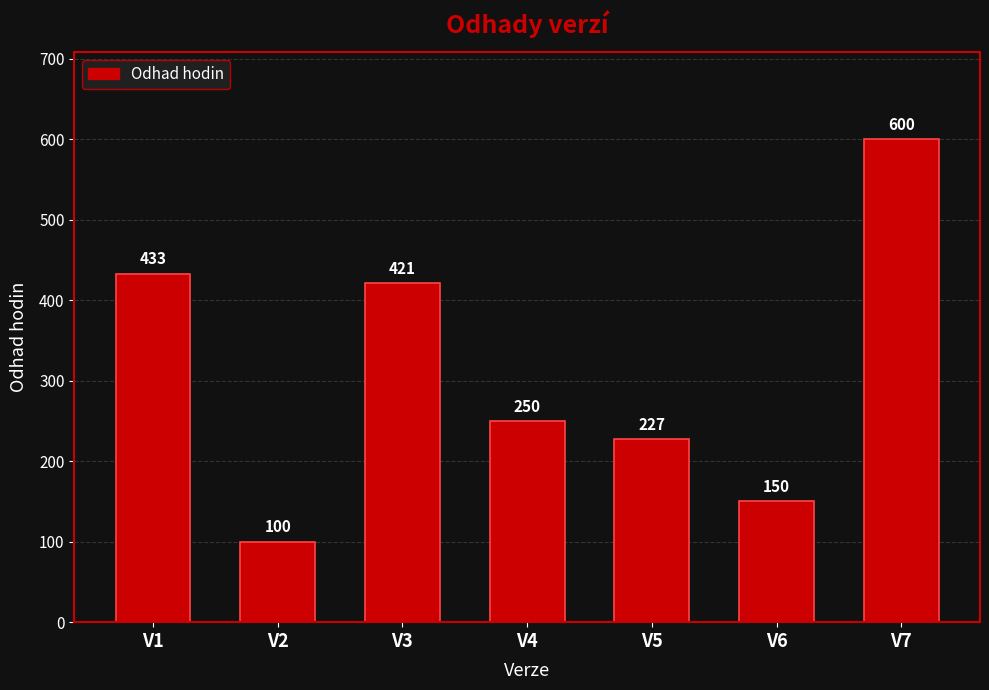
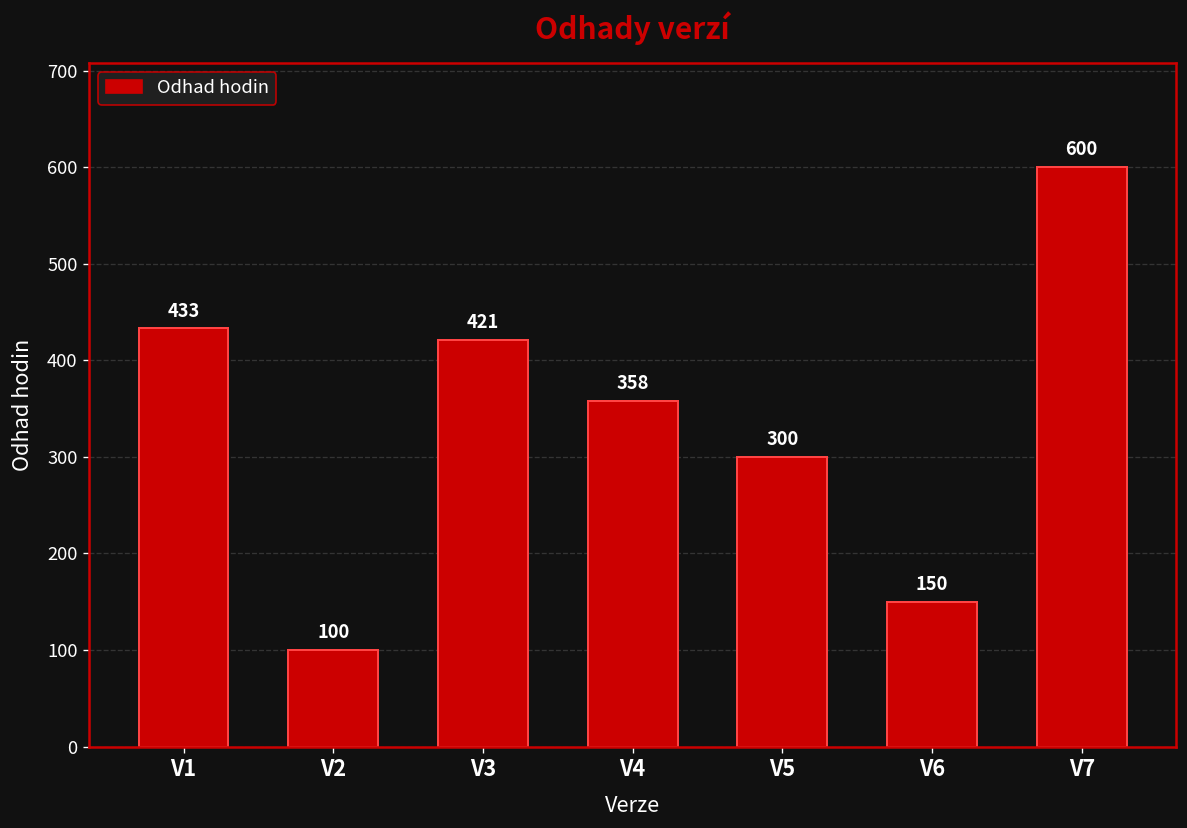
  {
    "V1": 433,
    "V2": 100,
    "V3": 421,
-   "V4": 250,
-   "V5": 227,
+   "V4": 358,
+   "V5": 300,
    "V6": 150,
    "V7": 600
  }
